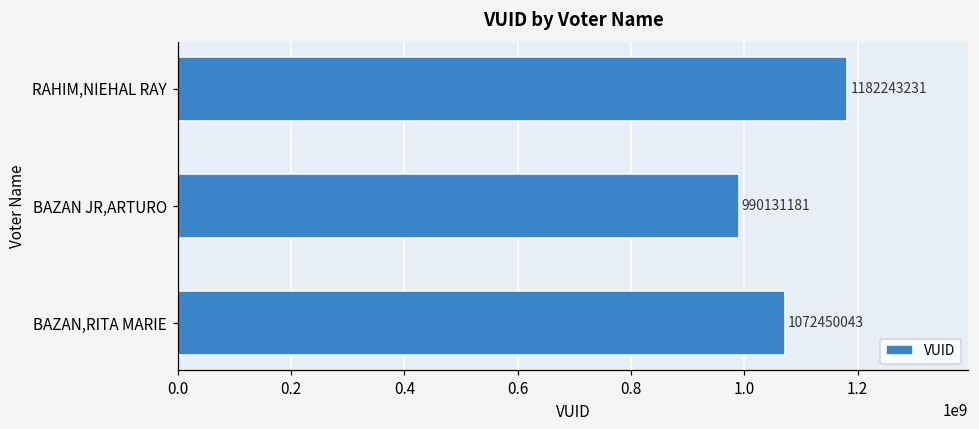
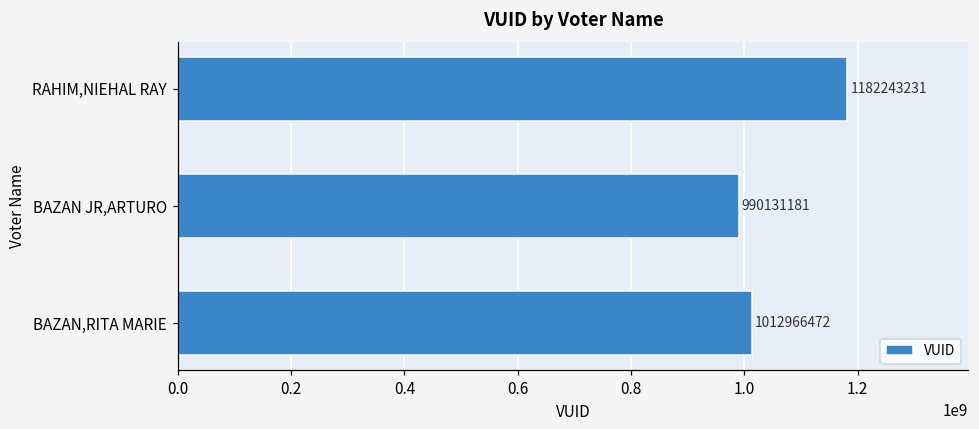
  {
    "RAHIM,NIEHAL RAY": 1182243231,
    "BAZAN JR,ARTURO": 990131181,
-   "BAZAN,RITA MARIE": 1072450043
+   "BAZAN,RITA MARIE": 1012966472
  }
